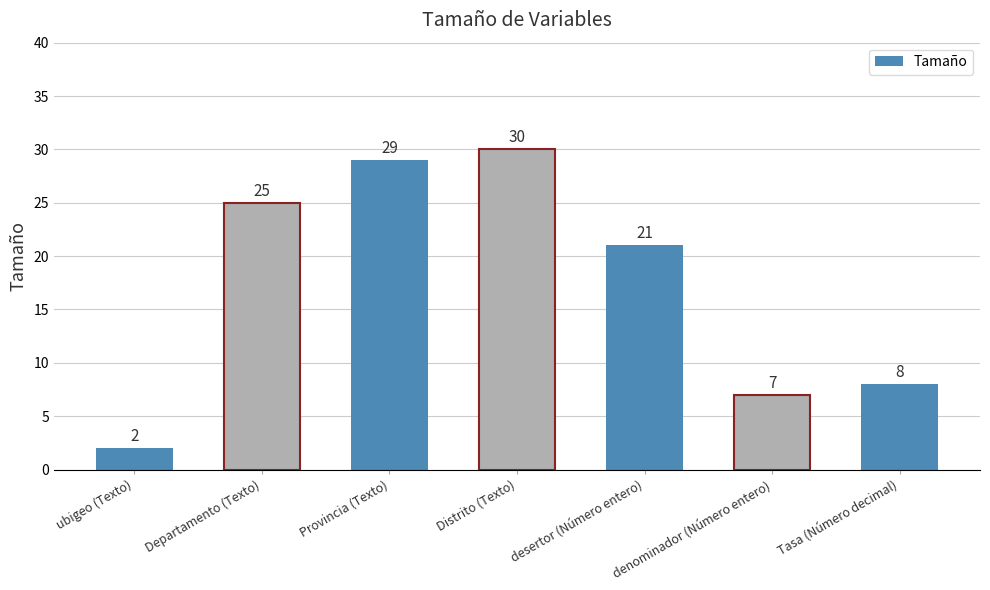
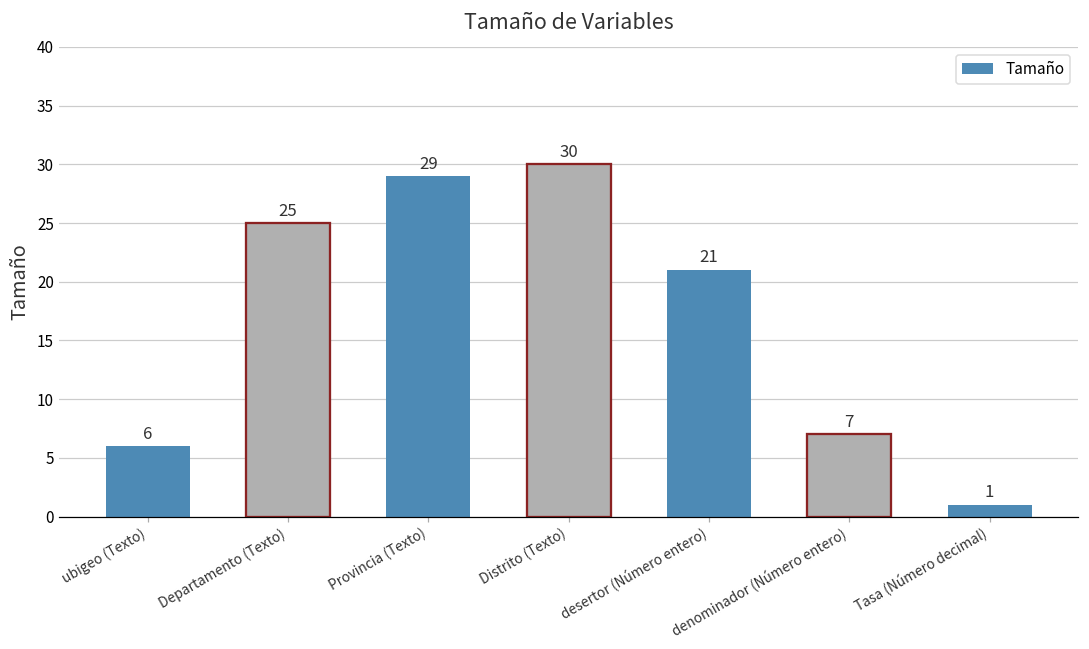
  {
-   "ubigeo (Texto)": 2,
+   "ubigeo (Texto)": 6,
    "Departamento (Texto)": 25,
    "Provincia (Texto)": 29,
    "Distrito (Texto)": 30,
    "desertor (Número entero)": 21,
    "denominador (Número entero)": 7,
-   "Tasa (Número decimal)": 8
+   "Tasa (Número decimal)": 1
  }
